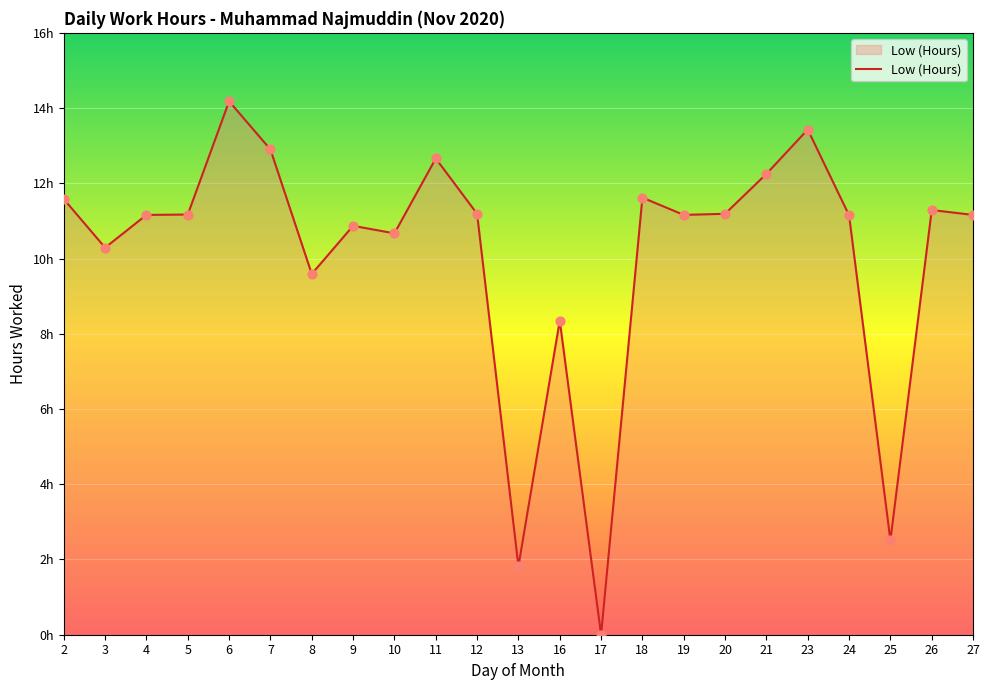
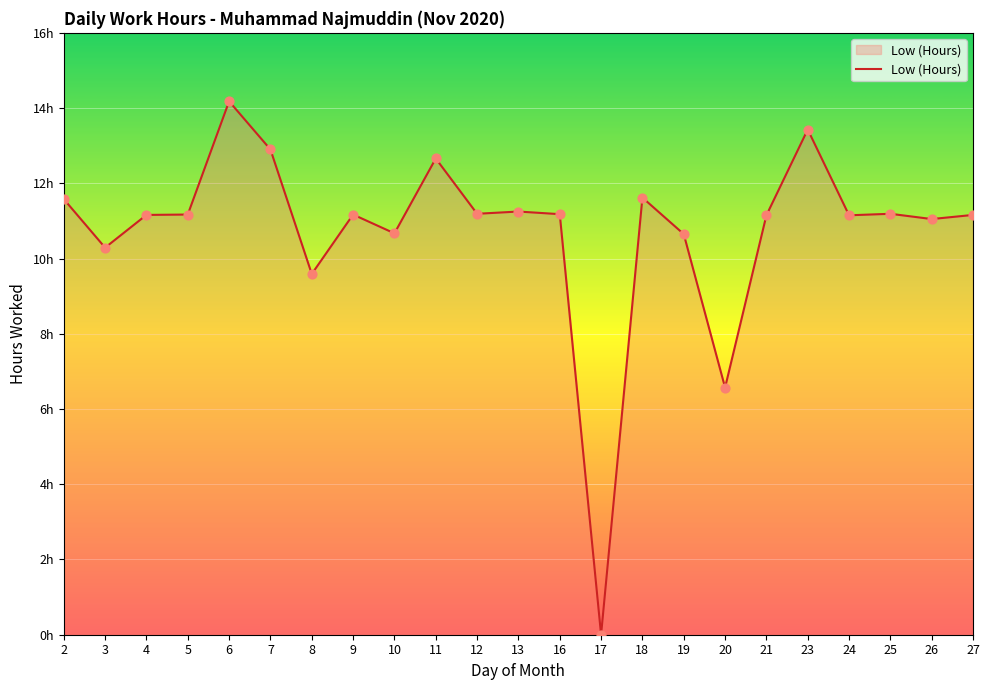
  {
    "2": "11.6h",
    "3": "10.3h",
    "4": "11.2h",
    "5": "11.2h",
    "6": "14.2h",
    "7": "12.9h",
    "8": "9.6h",
-   "9": "10.9h",
+   "9": "11.2h",
    "10": "10.7h",
    "11": "12.7h",
    "12": "11.2h",
-   "13": "1.8h",
-   "16": "8.4h",
+   "13": "11.3h",
+   "16": "11.2h",
    "17": "0.0h",
    "18": "11.6h",
-   "19": "11.2h",
-   "20": "11.2h",
-   "21": "12.3h",
+   "19": "10.7h",
+   "20": "6.6h",
+   "21": "11.2h",
    "23": "13.4h",
    "24": "11.2h",
-   "25": "2.5h",
-   "26": "11.3h",
+   "25": "11.2h",
+   "26": "11.1h",
    "27": "11.2h"
  }
